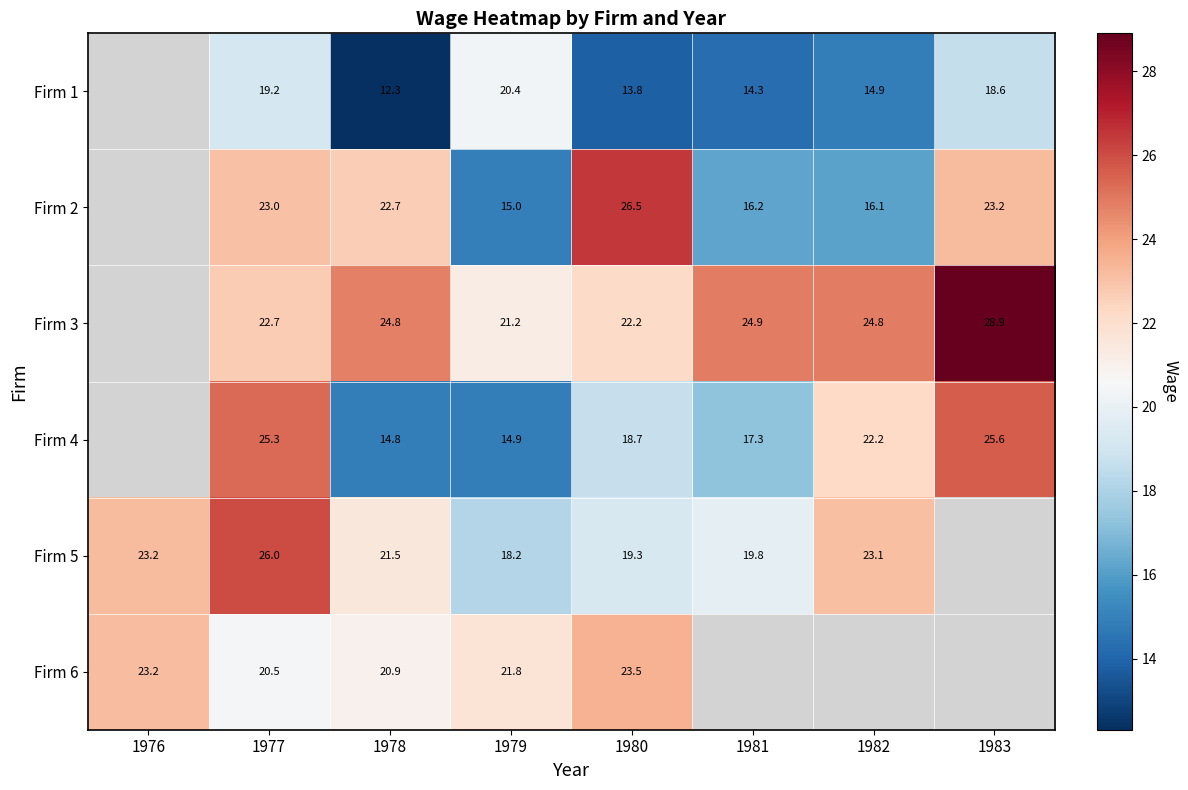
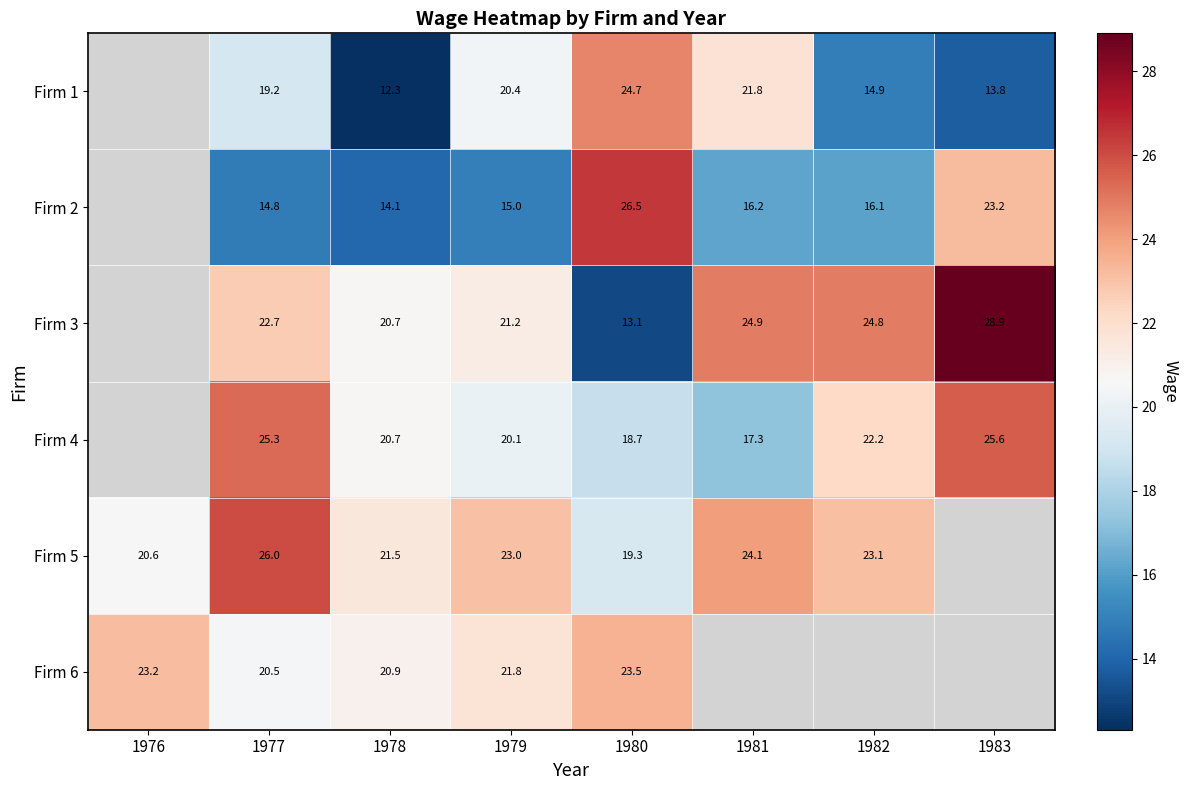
  {
    "Firm 1": {
      "1977": 19.2,
      "1978": 12.3,
      "1979": 20.4,
-     "1980": 13.8,
-     "1981": 14.3,
+     "1980": 24.7,
+     "1981": 21.8,
      "1982": 14.9,
-     "1983": 18.6
+     "1983": 13.8
    },
    "Firm 2": {
-     "1977": 23.0,
-     "1978": 22.7,
+     "1977": 14.8,
+     "1978": 14.1,
      "1979": 15.0,
      "1980": 26.5,
      "1981": 16.2,
      "1982": 16.1,
      "1983": 23.2
    },
    "Firm 3": {
      "1977": 22.7,
-     "1978": 24.8,
+     "1978": 20.7,
      "1979": 21.2,
-     "1980": 22.2,
+     "1980": 13.1,
      "1981": 24.9,
      "1982": 24.8,
      "1983": 28.9
    },
    "Firm 4": {
      "1977": 25.3,
-     "1978": 14.8,
-     "1979": 14.9,
+     "1978": 20.7,
+     "1979": 20.1,
      "1980": 18.7,
      "1981": 17.3,
      "1982": 22.2,
      "1983": 25.6
    },
    "Firm 5": {
-     "1976": 23.2,
+     "1976": 20.6,
      "1977": 26.0,
      "1978": 21.5,
-     "1979": 18.2,
+     "1979": 23.0,
      "1980": 19.3,
-     "1981": 19.8,
+     "1981": 24.1,
      "1982": 23.1
    },
    "Firm 6": {
      "1976": 23.2,
      "1977": 20.5,
      "1978": 20.9,
      "1979": 21.8,
      "1980": 23.5
    }
  }
